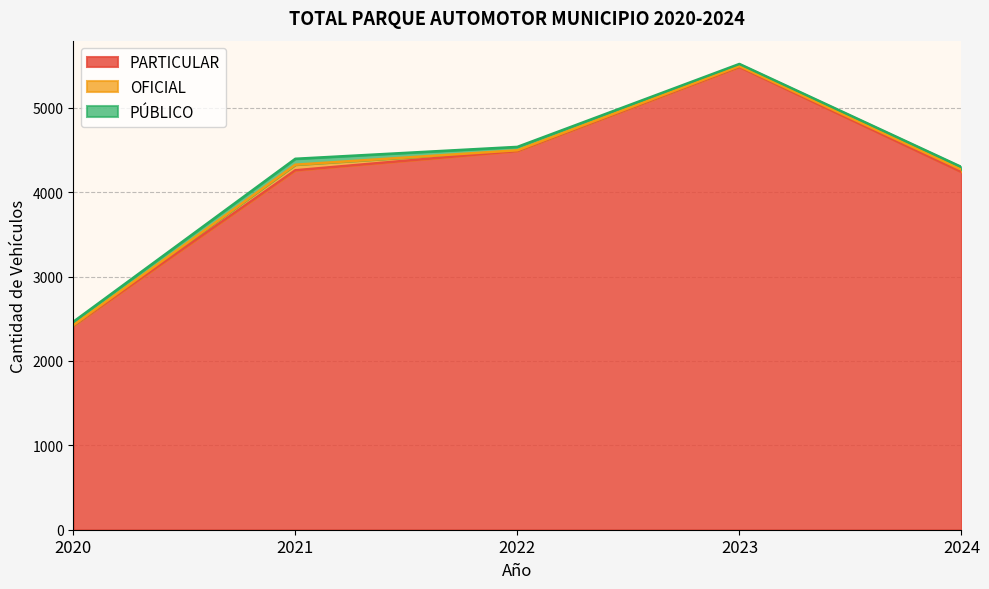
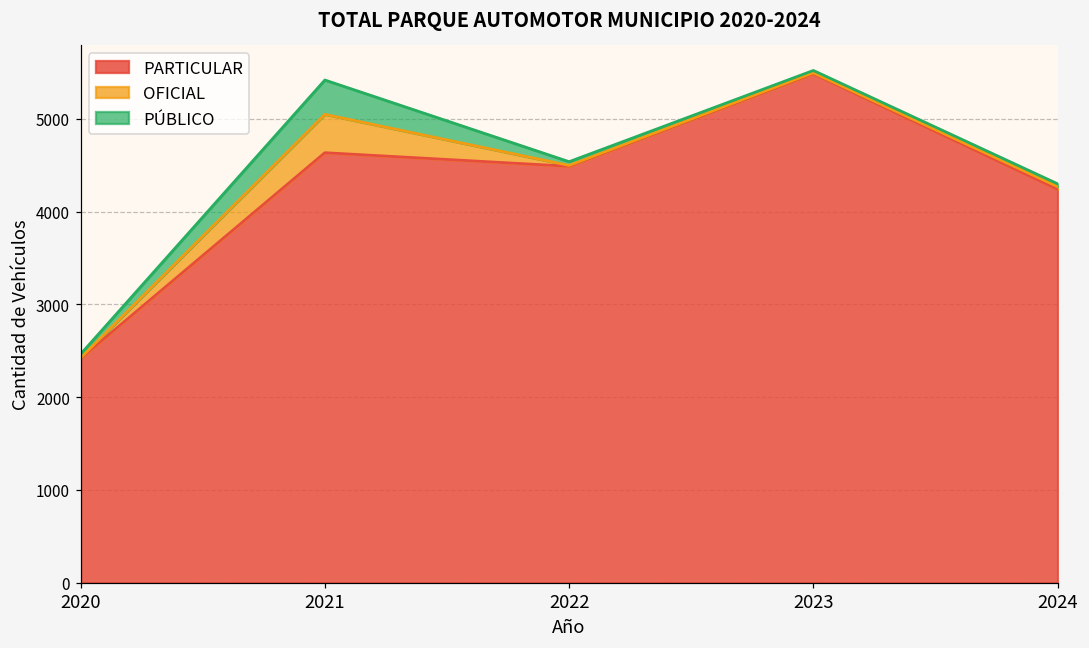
  {
    "PARTICULAR": {
-     "2021": 4300
+     "2021": 4600
    },
    "OFICIAL": {
-     "2021": 100
+     "2021": 400
    },
    "PÚBLICO": {
      "2020": 0,
-     "2021": 100,
+     "2021": 400,
      "2022": 0,
      "2024": 0
    }
  }
